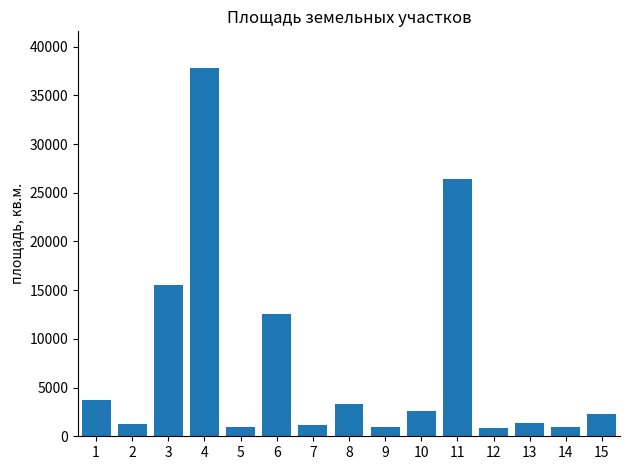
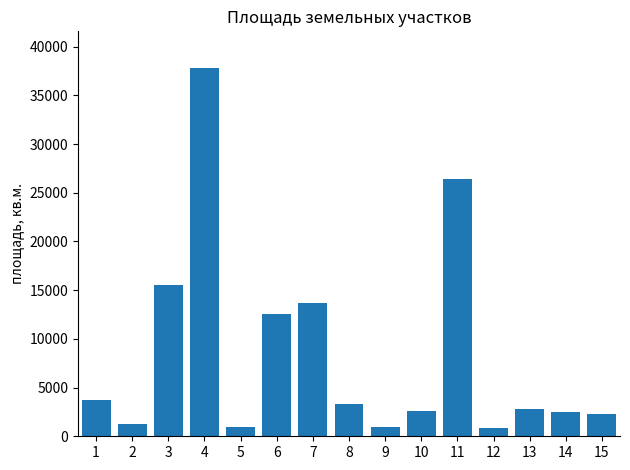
  {
    "1": 4000,
    "2": 1000,
    "3": 16000,
    "4": 38000,
    "5": 1000,
    "6": 13000,
-   "7": 1000,
+   "7": 14000,
    "8": 3000,
    "9": 1000,
    "10": 3000,
    "11": 26000,
    "12": 1000,
-   "13": 1000,
-   "14": 1000,
+   "13": 3000,
+   "14": 2000,
    "15": 2000
  }
